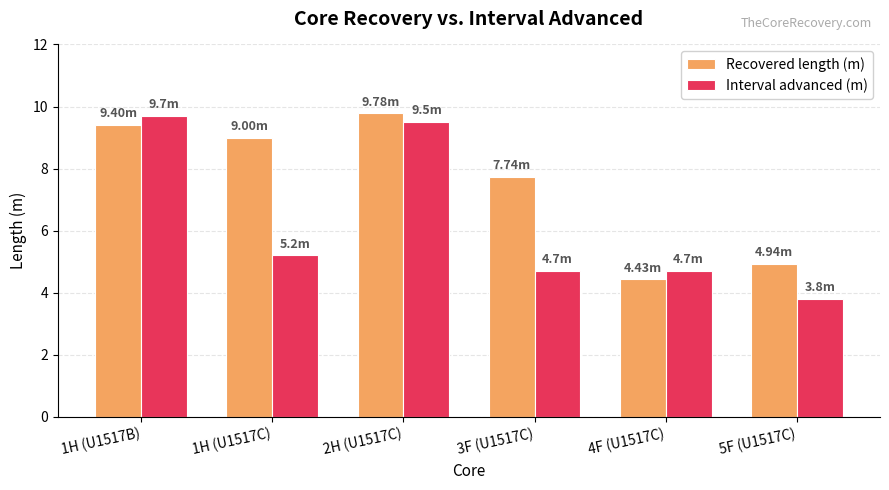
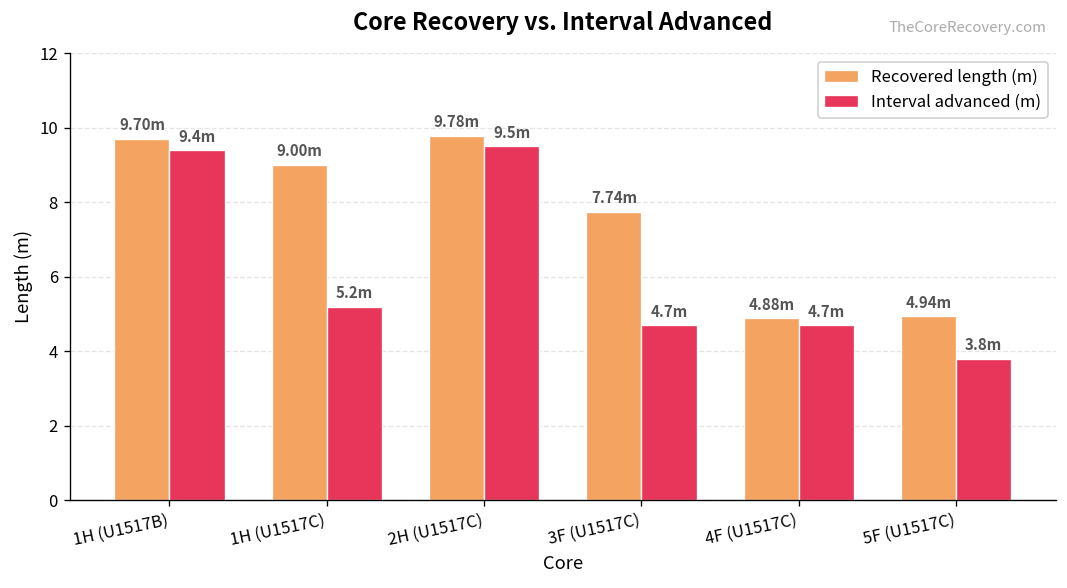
  {
    "Recovered length (m)": {
-     "1H (U1517B)": "9.40m",
+     "1H (U1517B)": "9.70m",
      "1H (U1517C)": "9.00m",
      "2H (U1517C)": "9.78m",
      "3F (U1517C)": "7.74m",
-     "4F (U1517C)": "4.43m",
+     "4F (U1517C)": "4.88m",
      "5F (U1517C)": "4.94m"
    },
    "Interval advanced (m)": {
-     "1H (U1517B)": "9.7m",
+     "1H (U1517B)": "9.4m",
      "1H (U1517C)": "5.2m",
      "2H (U1517C)": "9.5m",
      "3F (U1517C)": "4.7m",
      "4F (U1517C)": "4.7m",
      "5F (U1517C)": "3.8m"
    }
  }
